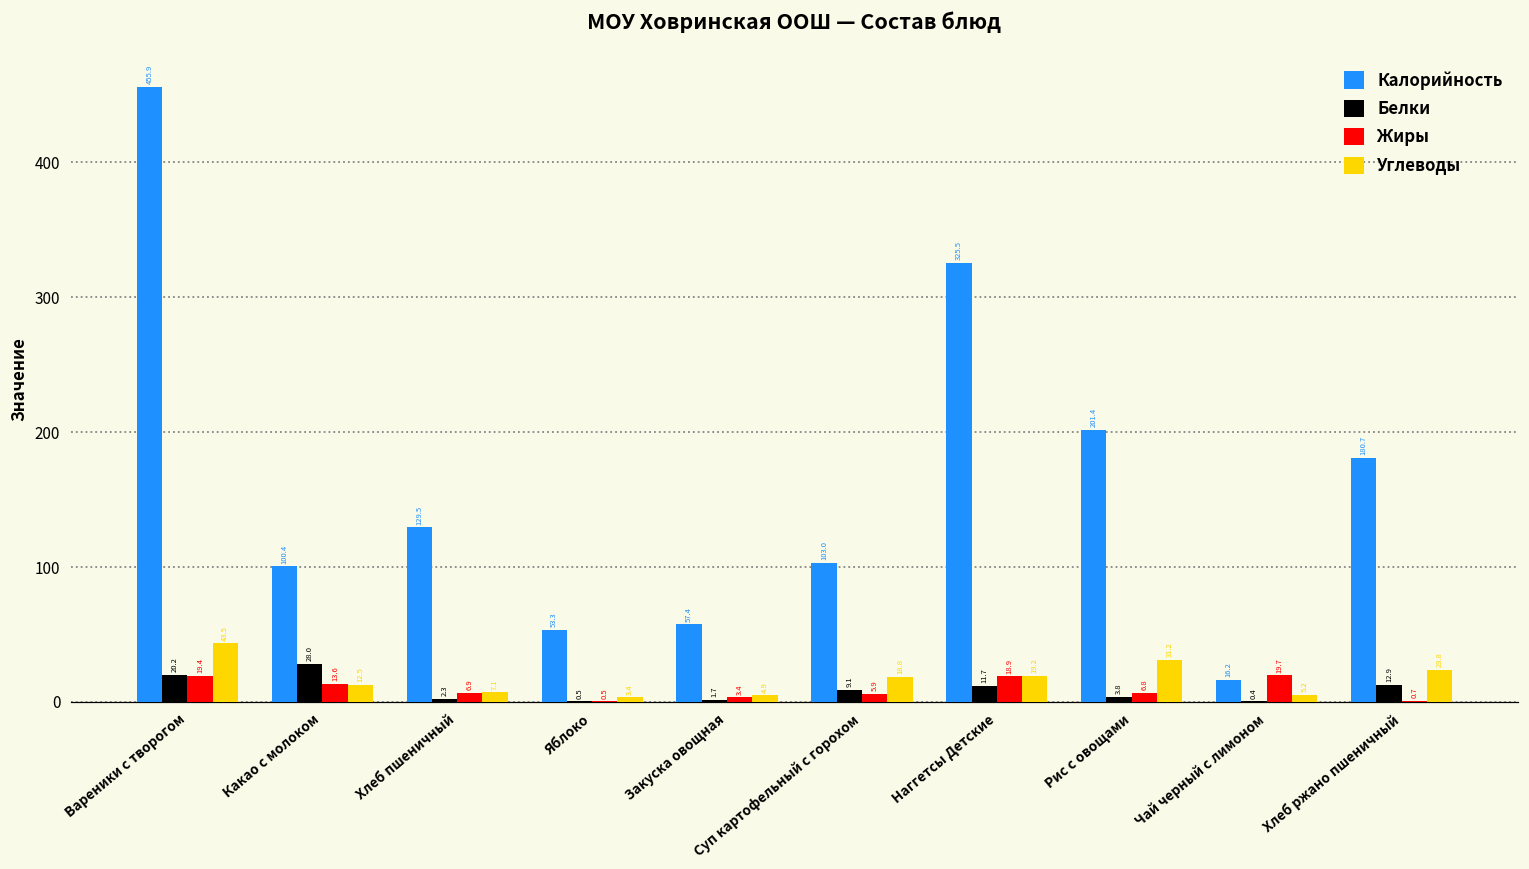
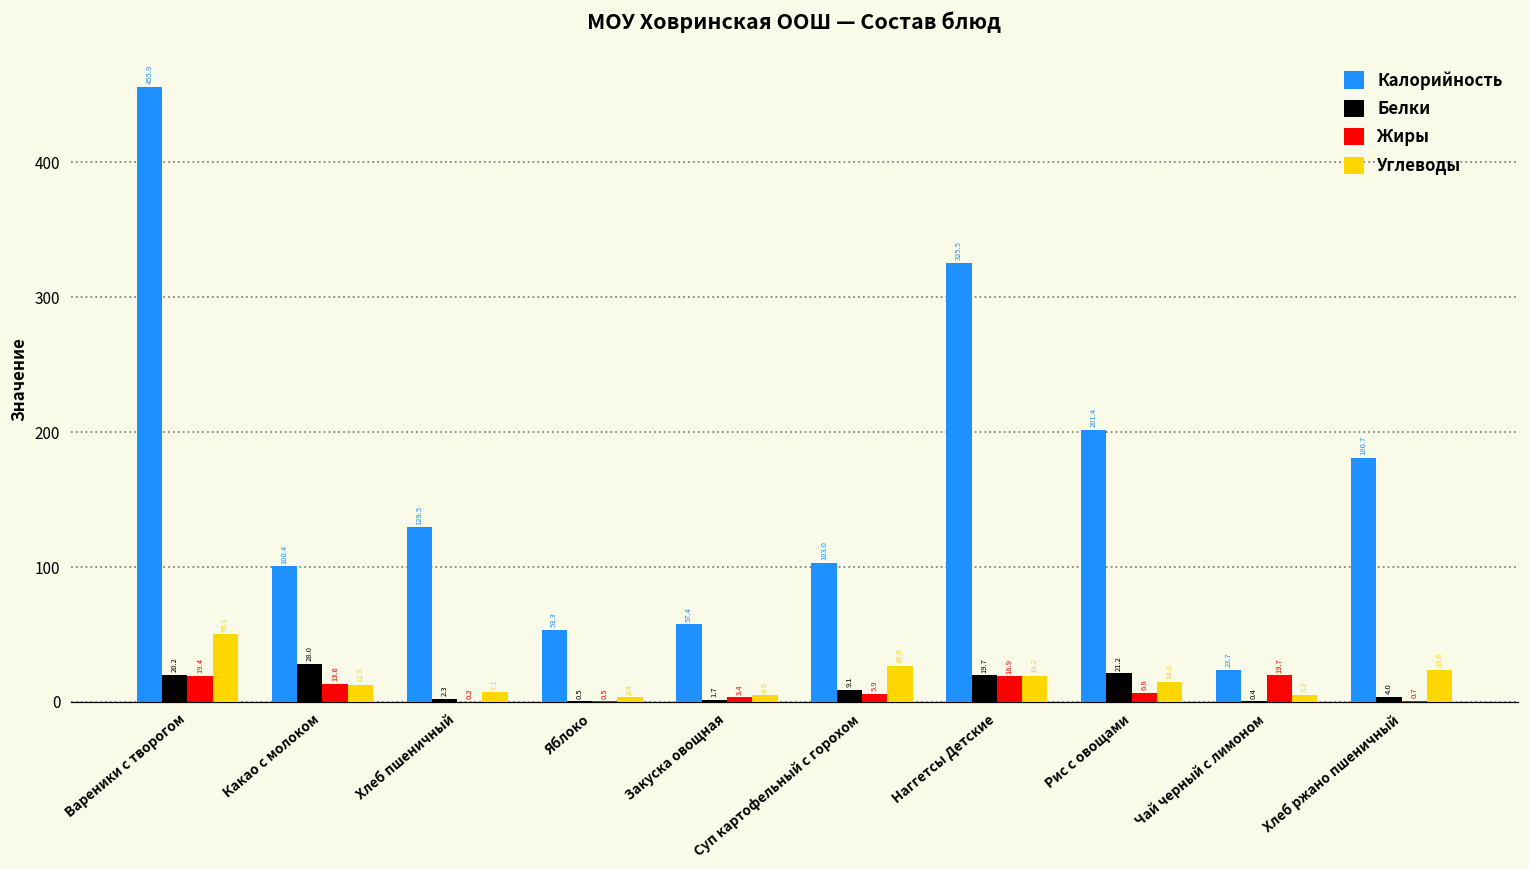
  {
    "Калорийность": {
      "Вареники с творогом": 455.9,
      "Какао с молоком": 100.4,
      "Хлеб пшеничный": 129.5,
      "Яблоко": 53.3,
      "Закуска овощная": 57.4,
      "Суп картофельный с горохом": 103.0,
      "Наггетсы Детские": 325.5,
      "Рис с овощами": 201.4,
-     "Чай черный с лимоном": 16.2,
+     "Чай черный с лимоном": 23.7,
      "Хлеб ржано пшеничный": 180.7
    },
    "Белки": {
      "Вареники с творогом": 20.2,
      "Какао с молоком": 28.0,
      "Хлеб пшеничный": 2.3,
      "Яблоко": 0.5,
      "Закуска овощная": 1.7,
      "Суп картофельный с горохом": 9.1,
-     "Наггетсы Детские": 11.7,
-     "Рис с овощами": 3.8,
+     "Наггетсы Детские": 19.7,
+     "Рис с овощами": 21.2,
      "Чай черный с лимоном": 0.4,
-     "Хлеб ржано пшеничный": 12.9
+     "Хлеб ржано пшеничный": 4.0
    },
    "Жиры": {
      "Вареники с творогом": 19.4,
      "Какао с молоком": 13.6,
-     "Хлеб пшеничный": 6.9,
+     "Хлеб пшеничный": 0.2,
      "Яблоко": 0.5,
      "Закуска овощная": 3.4,
      "Суп картофельный с горохом": 5.9,
      "Наггетсы Детские": 18.9,
      "Рис с овощами": 6.8,
      "Чай черный с лимоном": 19.7,
      "Хлеб ржано пшеничный": 0.7
    },
    "Углеводы": {
-     "Вареники с творогом": 43.5,
+     "Вареники с творогом": 50.1,
      "Какао с молоком": 12.5,
      "Хлеб пшеничный": 7.1,
      "Яблоко": 3.4,
      "Закуска овощная": 4.9,
-     "Суп картофельный с горохом": 18.8,
+     "Суп картофельный с горохом": 26.9,
      "Наггетсы Детские": 19.2,
-     "Рис с овощами": 31.2,
+     "Рис с овощами": 14.8,
      "Чай черный с лимоном": 5.2,
      "Хлеб ржано пшеничный": 23.8
    }
  }
